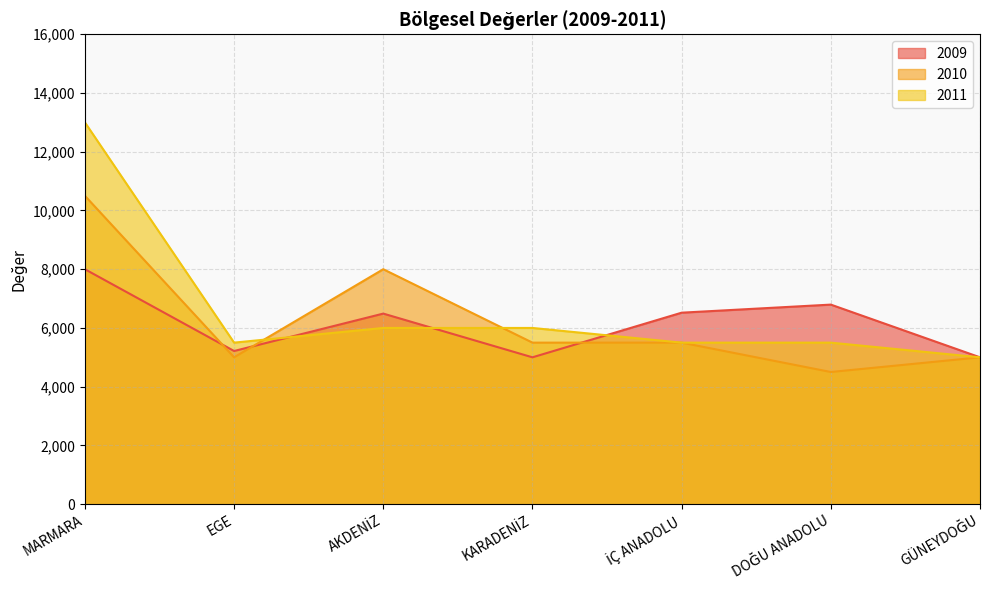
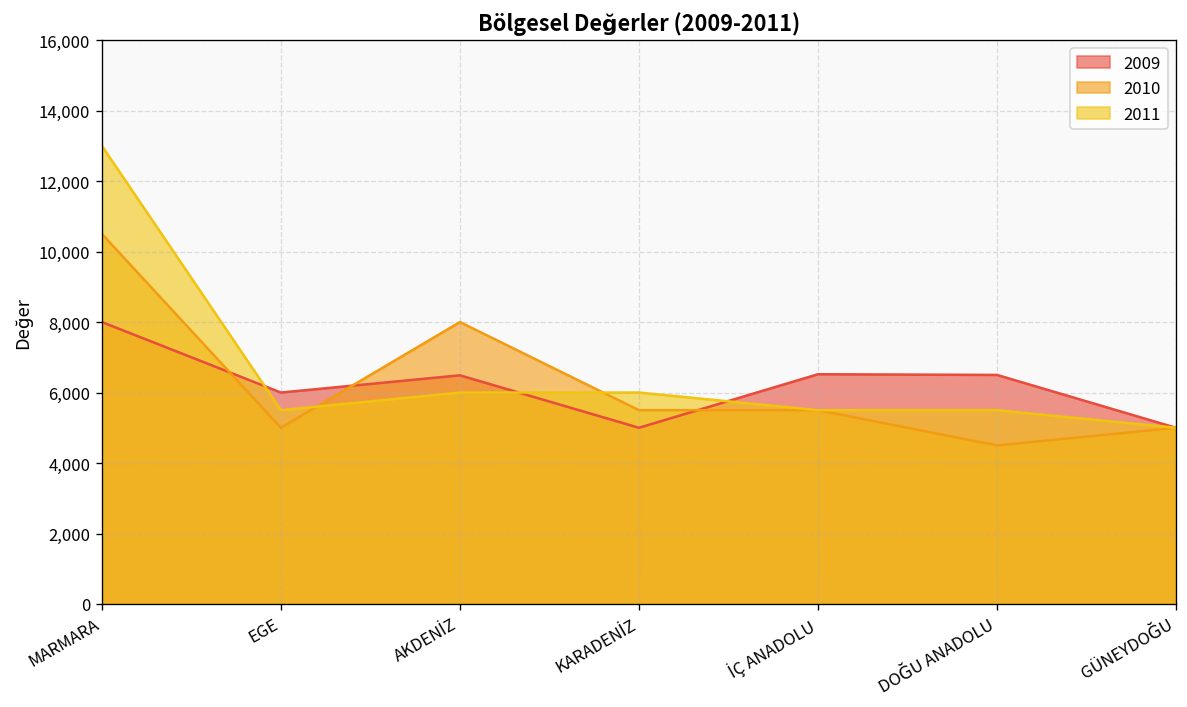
  {
    "2009": {
      "MARMARA": "8,000",
-     "EGE": "5,200",
+     "EGE": "6,000",
      "AKDENİZ": "6,500",
      "KARADENİZ": "5,000",
      "İÇ ANADOLU": "6,500",
-     "DOĞU ANADOLU": "6,800"
+     "DOĞU ANADOLU": "6,500"
    }
  }
